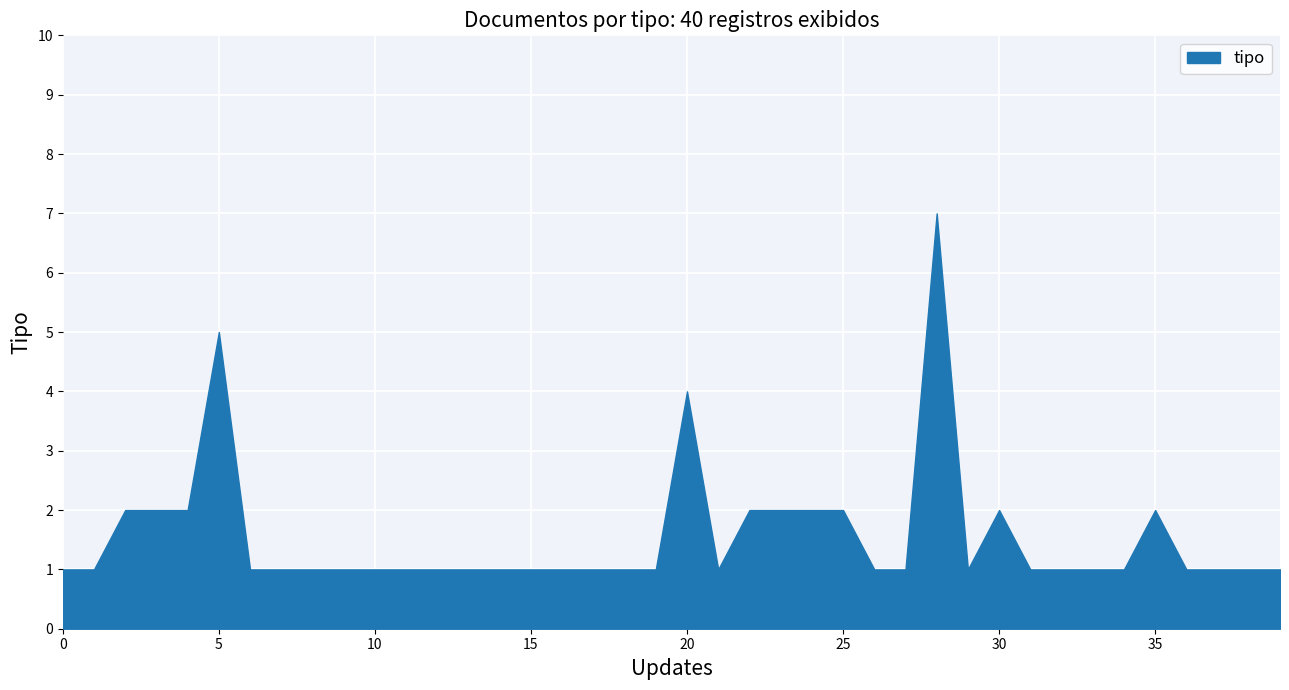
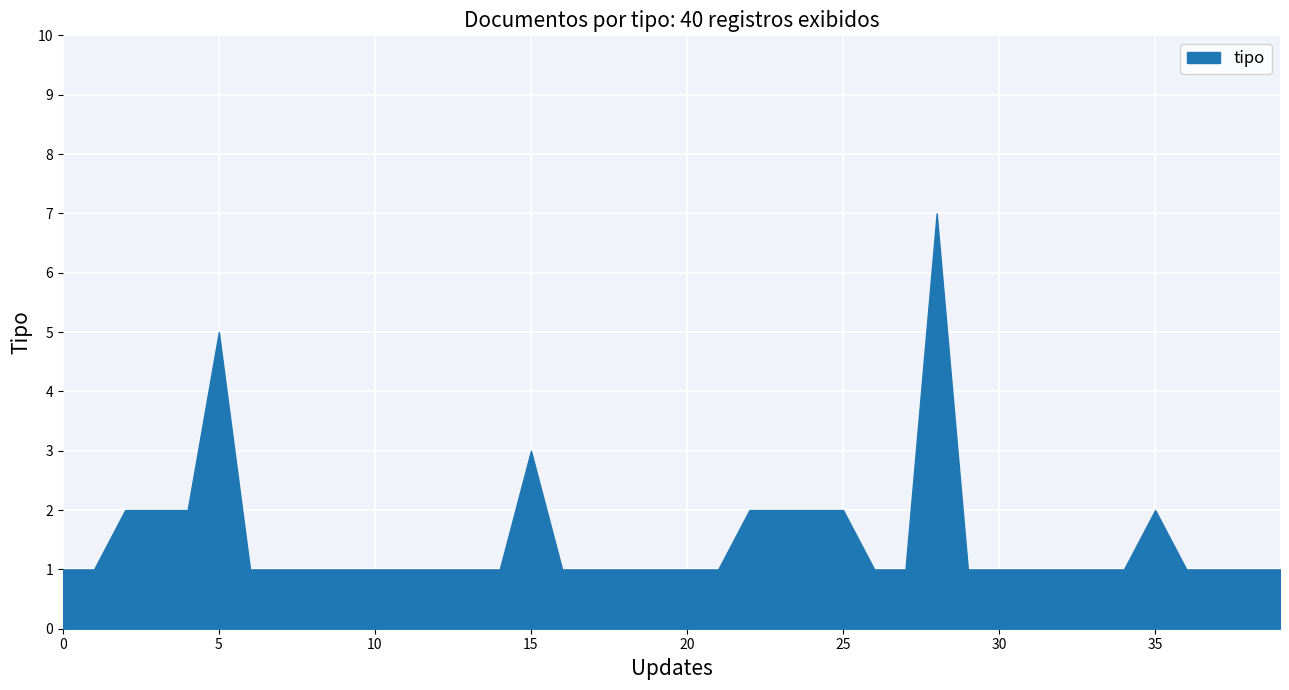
  {
    "0": 1,
    "5": 5,
    "10": 1,
-   "15": 1,
-   "20": 4,
+   "15": 3,
+   "20": 1,
    "25": 2,
-   "30": 2,
+   "30": 1,
    "35": 2
  }
